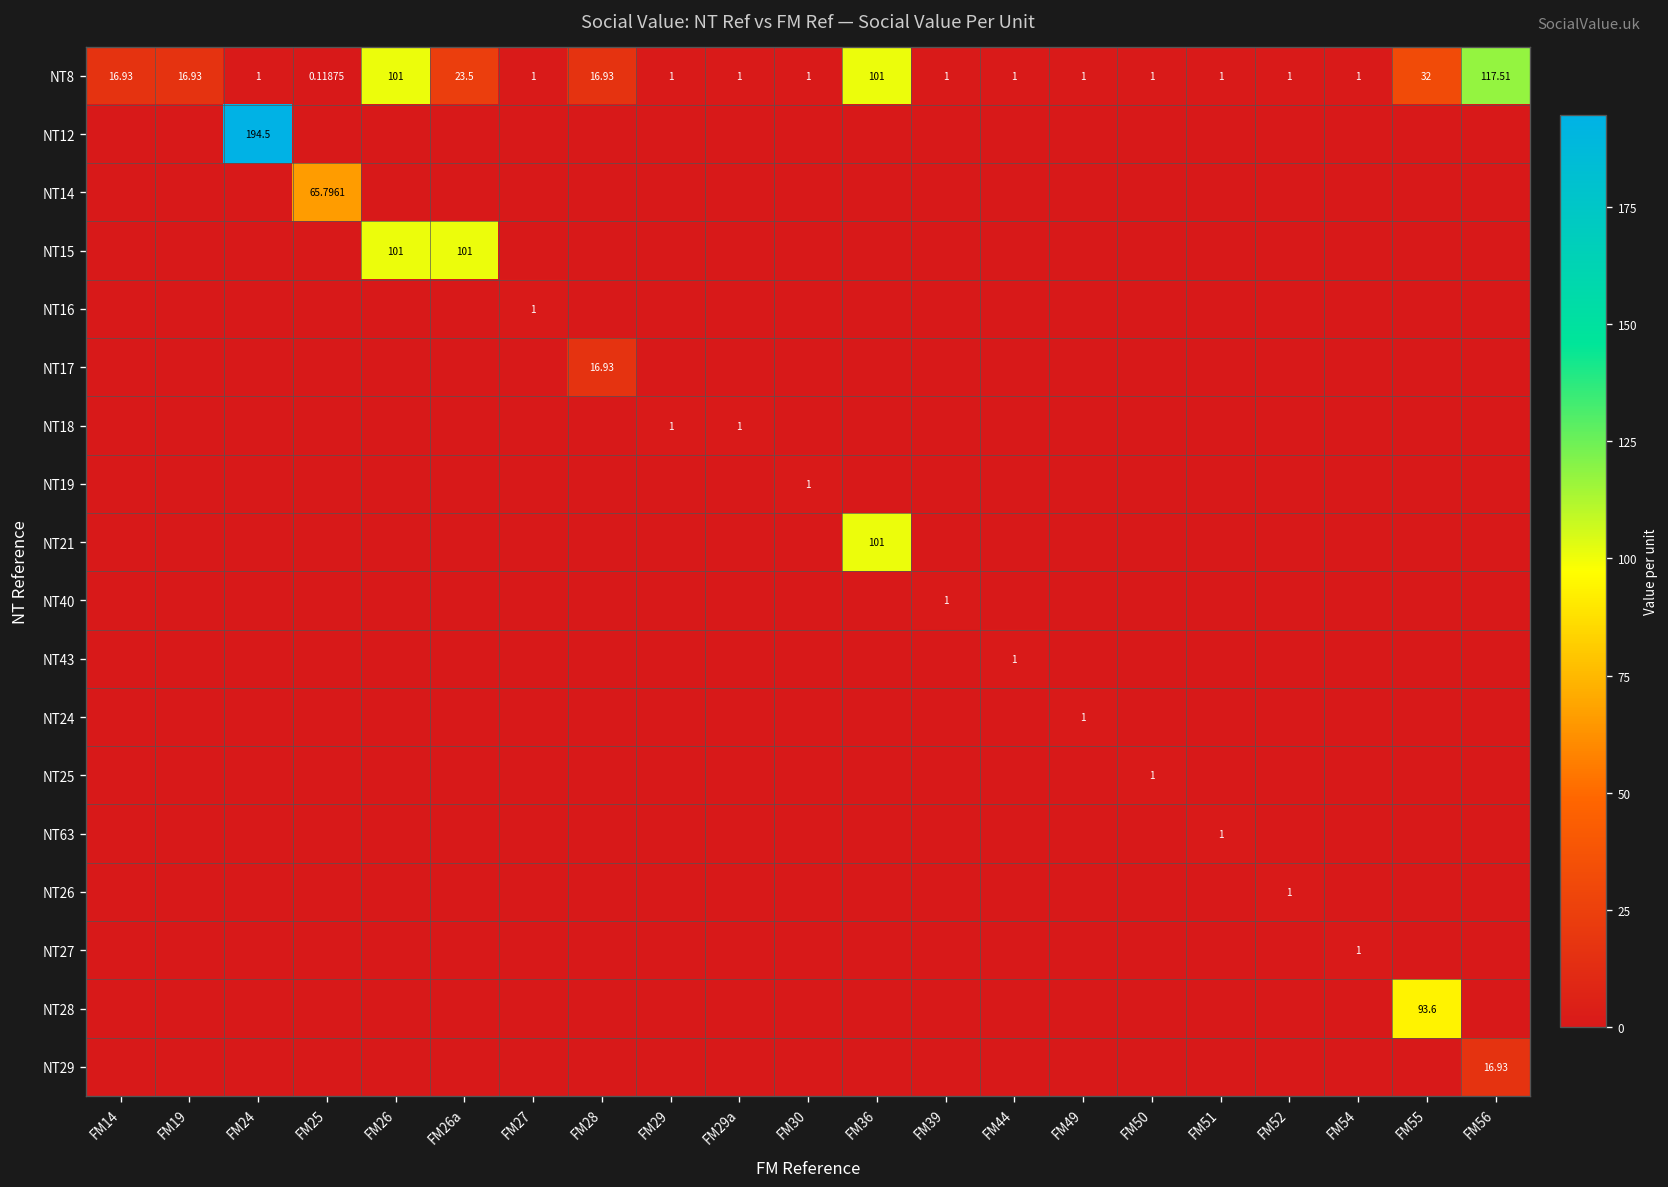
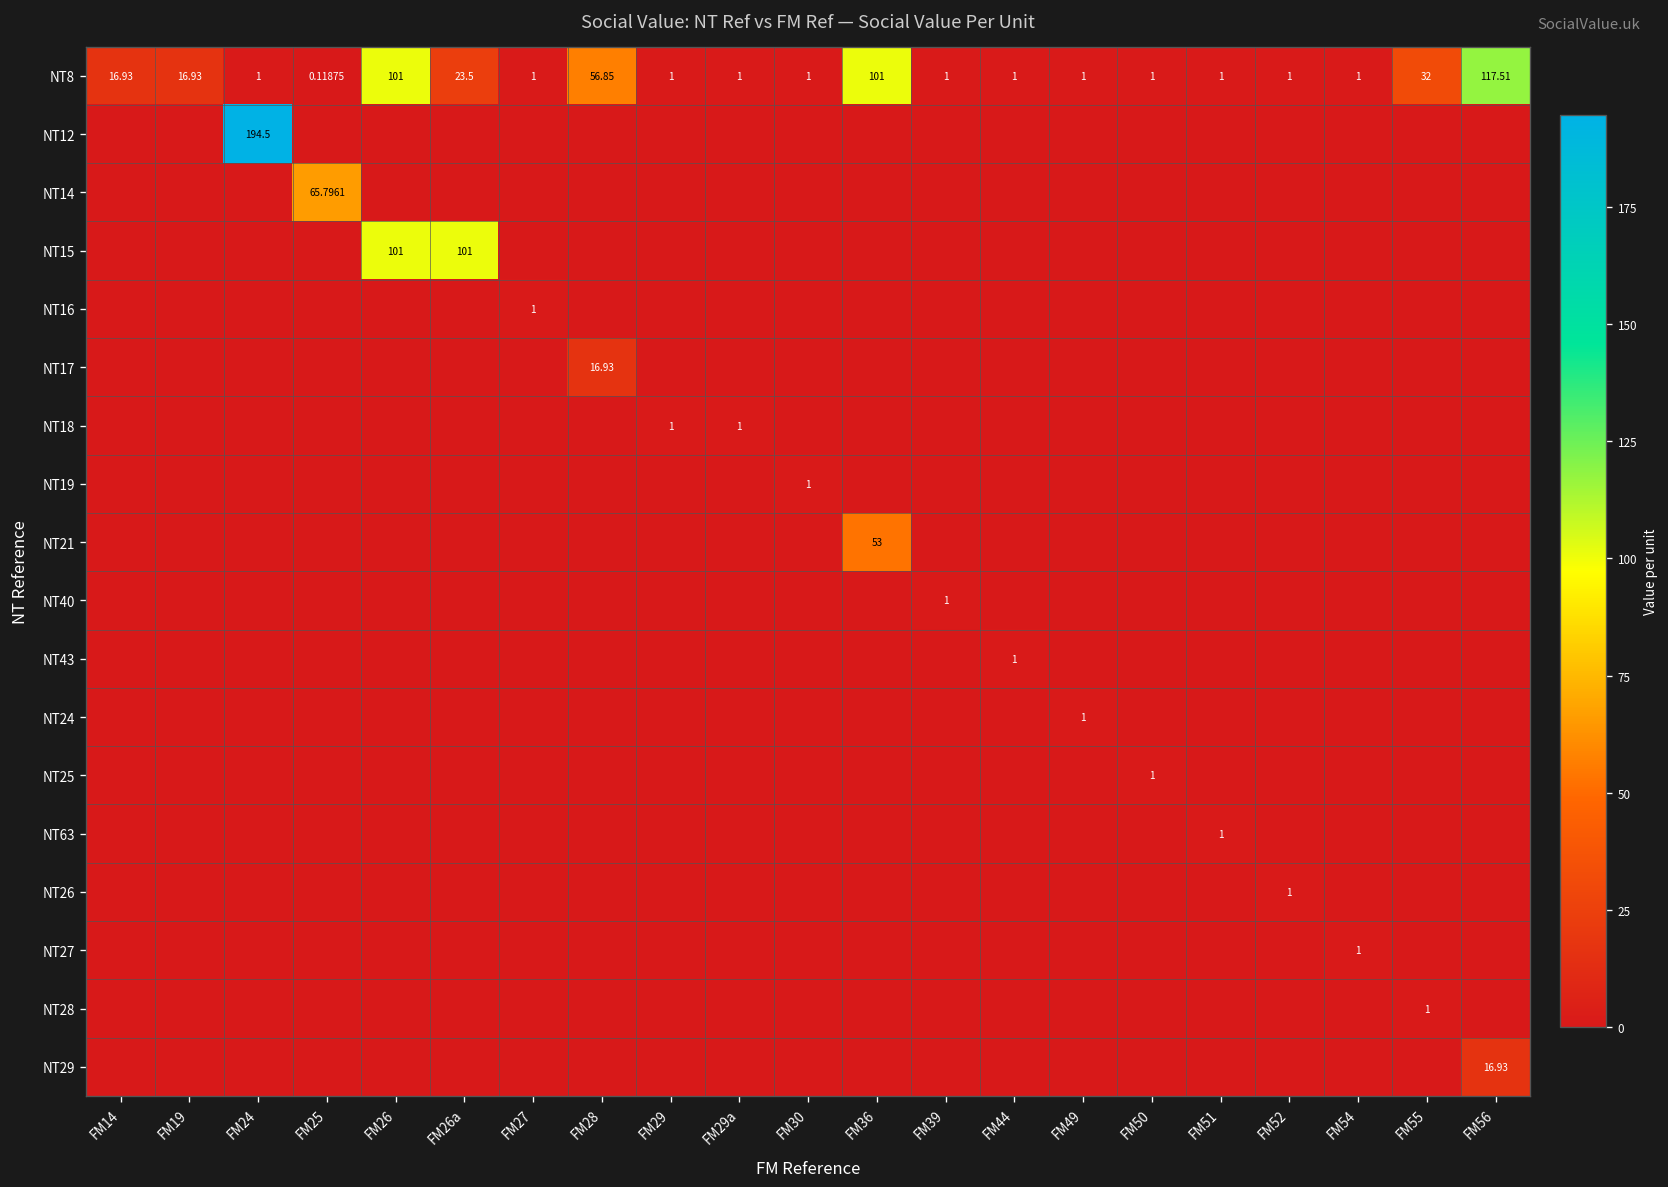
  {
    "NT8": {
      "FM14": 16.93,
      "FM19": 16.93,
      "FM24": 1,
      "FM25": 0.11875,
      "FM26": 101,
      "FM26a": 23.5,
      "FM27": 1,
-     "FM28": 16.93,
+     "FM28": 56.85,
      "FM29": 1,
      "FM29a": 1,
      "FM30": 1,
      "FM36": 101,
      "FM39": 1,
      "FM44": 1,
      "FM49": 1,
      "FM50": 1,
      "FM51": 1,
      "FM52": 1,
      "FM54": 1,
      "FM55": 32,
      "FM56": 117.51
    },
    "NT12": {
      "FM24": 194.5
    },
    "NT14": {
      "FM25": 65.7961
    },
    "NT15": {
      "FM26": 101,
      "FM26a": 101
    },
    "NT16": {
      "FM27": 1
    },
    "NT17": {
      "FM28": 16.93
    },
    "NT18": {
      "FM29": 1,
      "FM29a": 1
    },
    "NT19": {
      "FM30": 1
    },
    "NT21": {
-     "FM36": 101
+     "FM36": 53
    },
    "NT40": {
      "FM39": 1
    },
    "NT43": {
      "FM44": 1
    },
    "NT24": {
      "FM49": 1
    },
    "NT25": {
      "FM50": 1
    },
    "NT63": {
      "FM51": 1
    },
    "NT26": {
      "FM52": 1
    },
    "NT27": {
      "FM54": 1
    },
    "NT28": {
-     "FM55": 93.6
+     "FM55": 1
    },
    "NT29": {
      "FM56": 16.93
    }
  }
